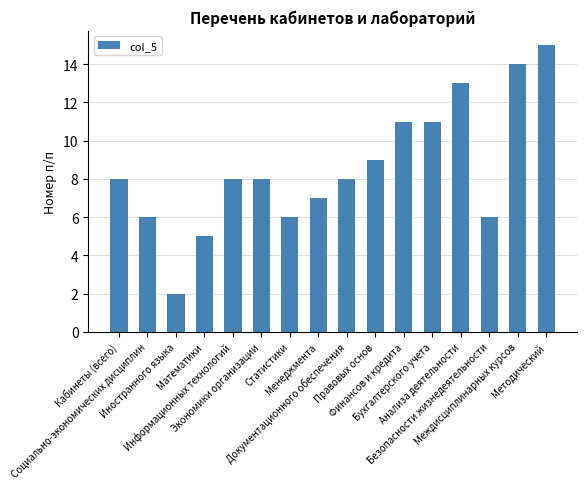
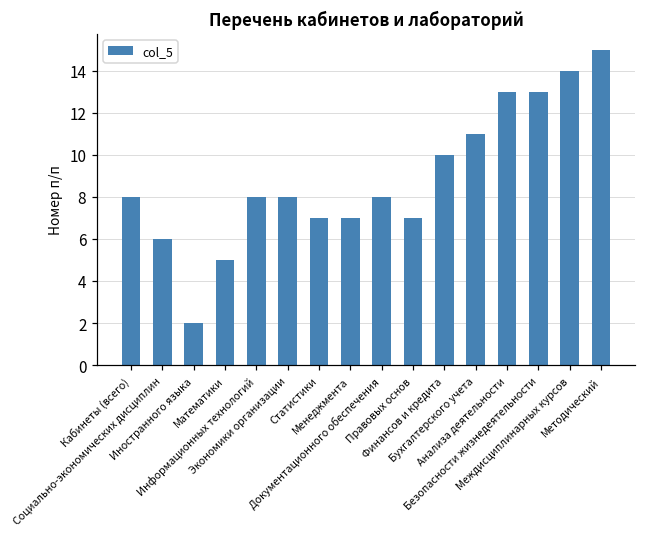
  {
    "Кабинеты (всего)": 8,
    "Социально-экономических дисциплин": 6,
    "Иностранного языка": 2,
    "Математики": 5,
    "Информационных технологий": 8,
    "Экономики организации": 8,
-   "Статистики": 6,
+   "Статистики": 7,
    "Менеджмента": 7,
    "Документационного обеспечения": 8,
-   "Правовых основ": 9,
-   "Финансов и кредита": 11,
+   "Правовых основ": 7,
+   "Финансов и кредита": 10,
    "Бухгалтерского учета": 11,
    "Анализа деятельности": 13,
-   "Безопасности жизнедеятельности": 6,
+   "Безопасности жизнедеятельности": 13,
    "Междисциплинарных курсов": 14,
    "Методический": 15
  }
